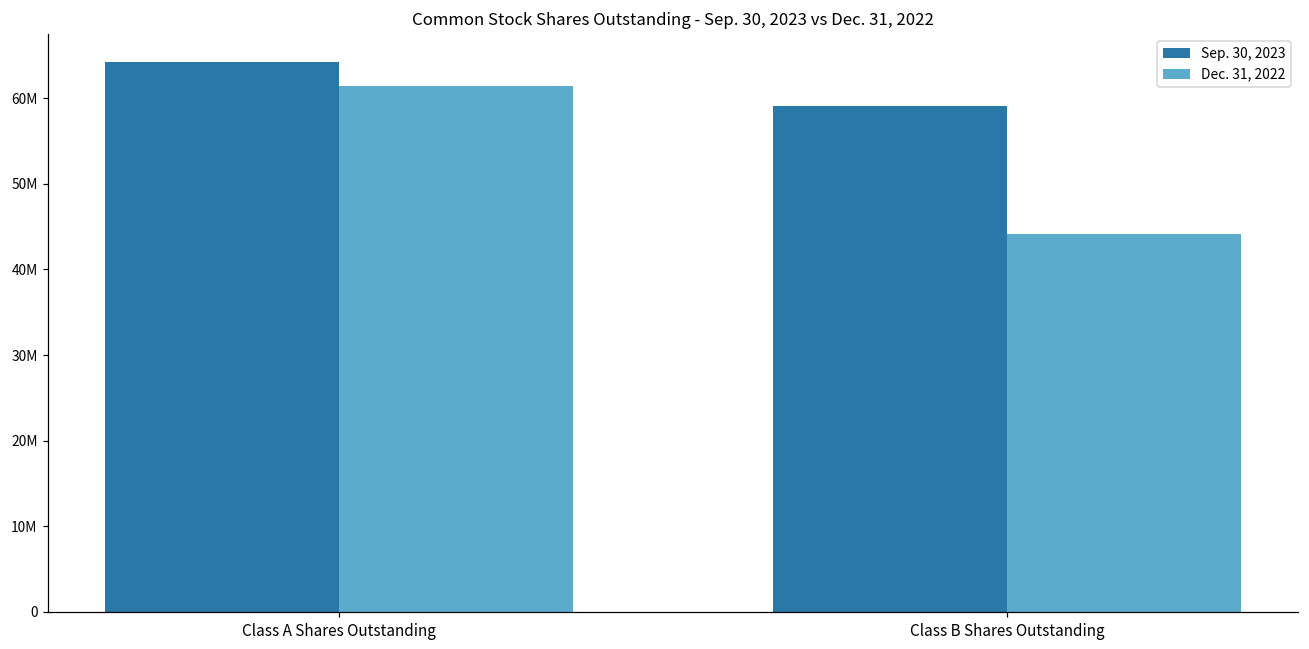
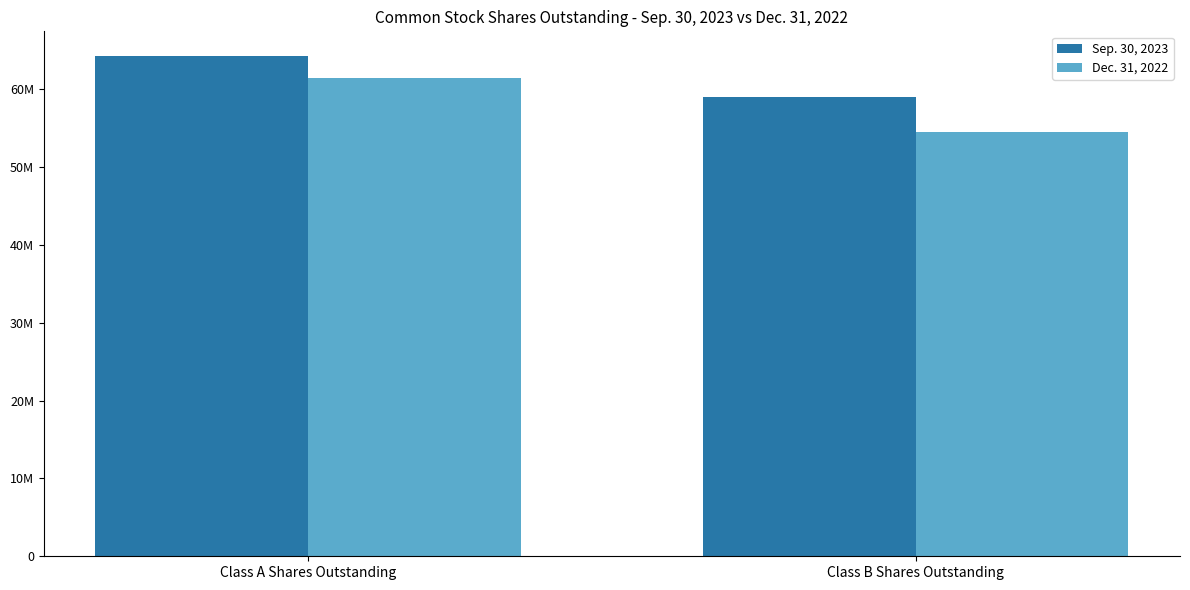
  {
    "Sep. 30, 2023": {
      "Class A Shares Outstanding": 64000000,
      "Class B Shares Outstanding": 59000000
    },
    "Dec. 31, 2022": {
      "Class A Shares Outstanding": 61000000,
-     "Class B Shares Outstanding": 44000000
+     "Class B Shares Outstanding": 55000000
    }
  }
